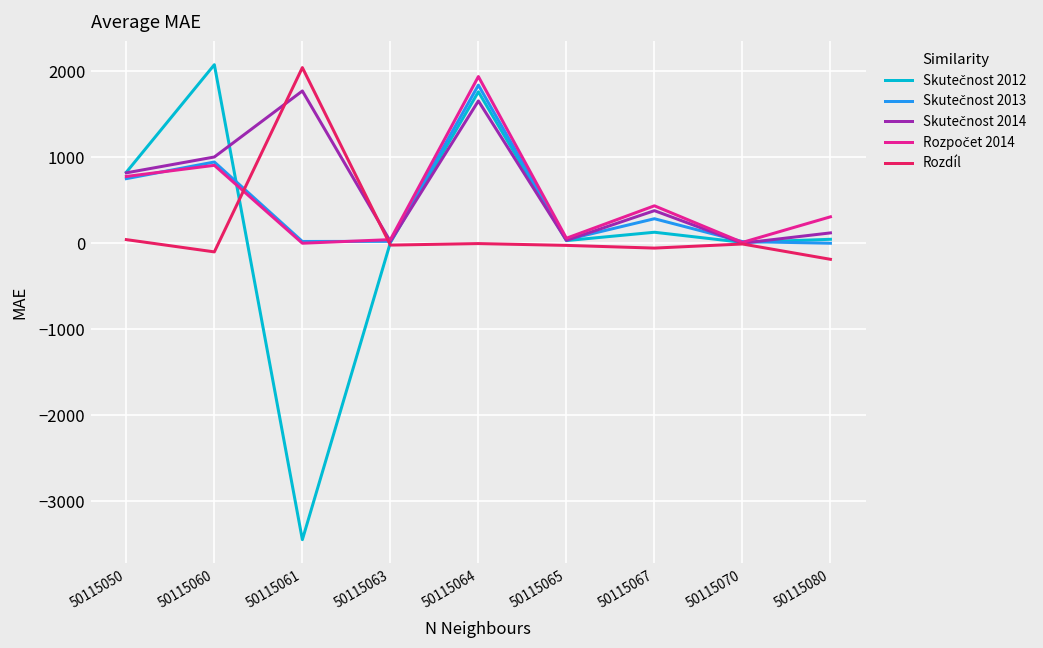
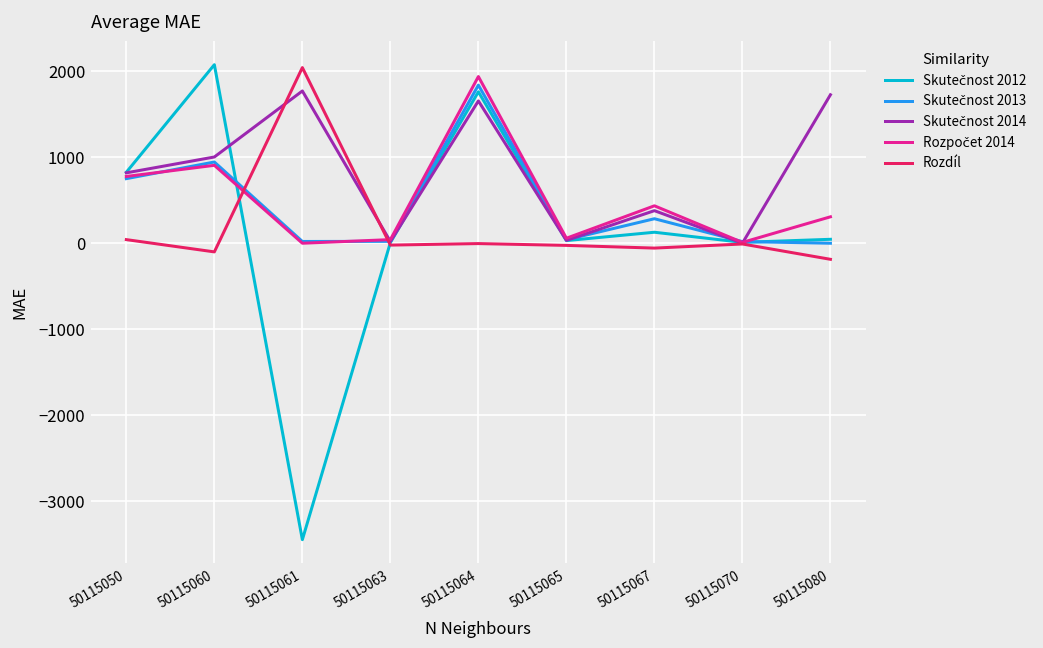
  {
    "Skutečnost 2014": {
      "50115060": 1000,
      "50115061": 1800,
      "50115064": 1700,
      "50115067": 400,
-     "50115080": 100
+     "50115080": 1700
    }
  }
